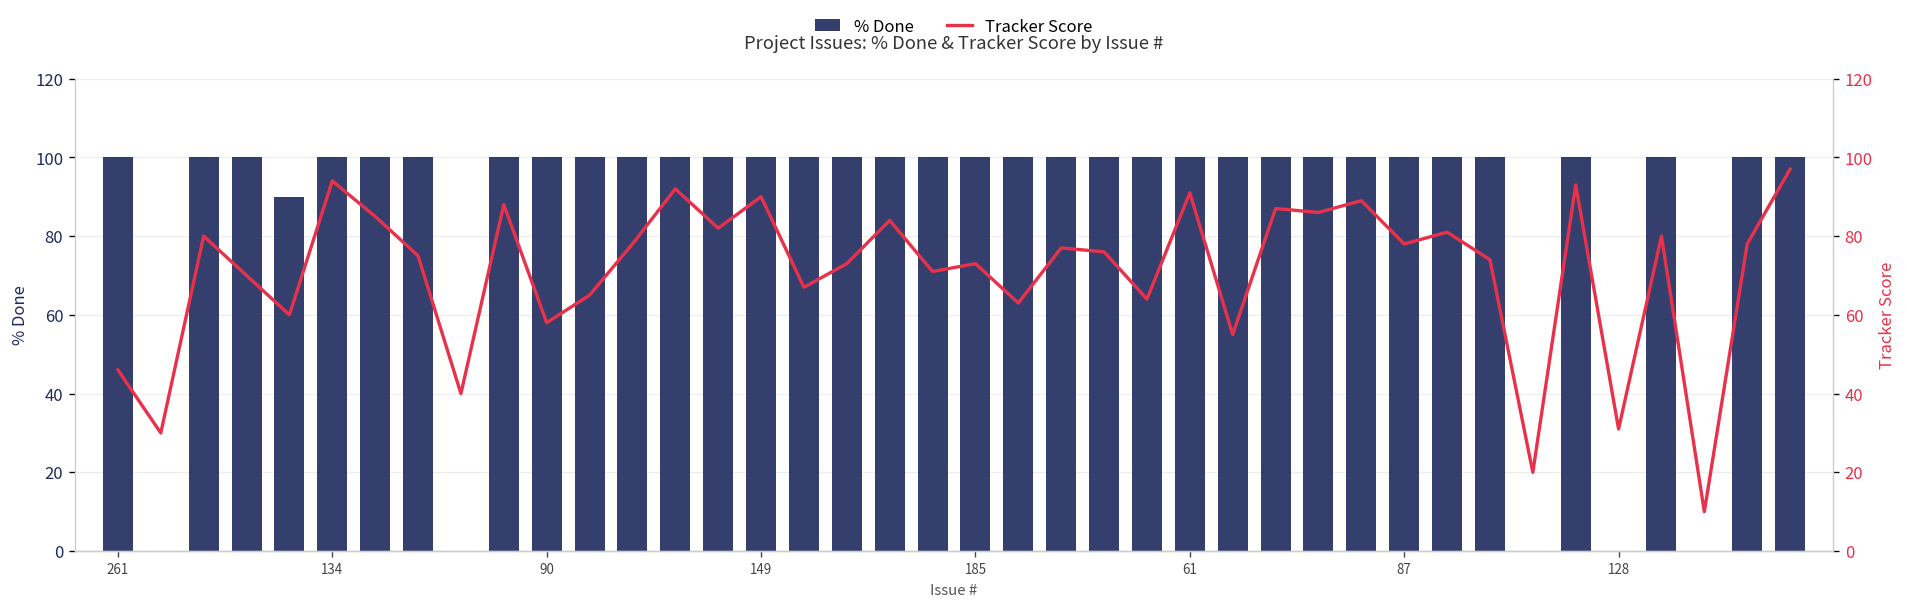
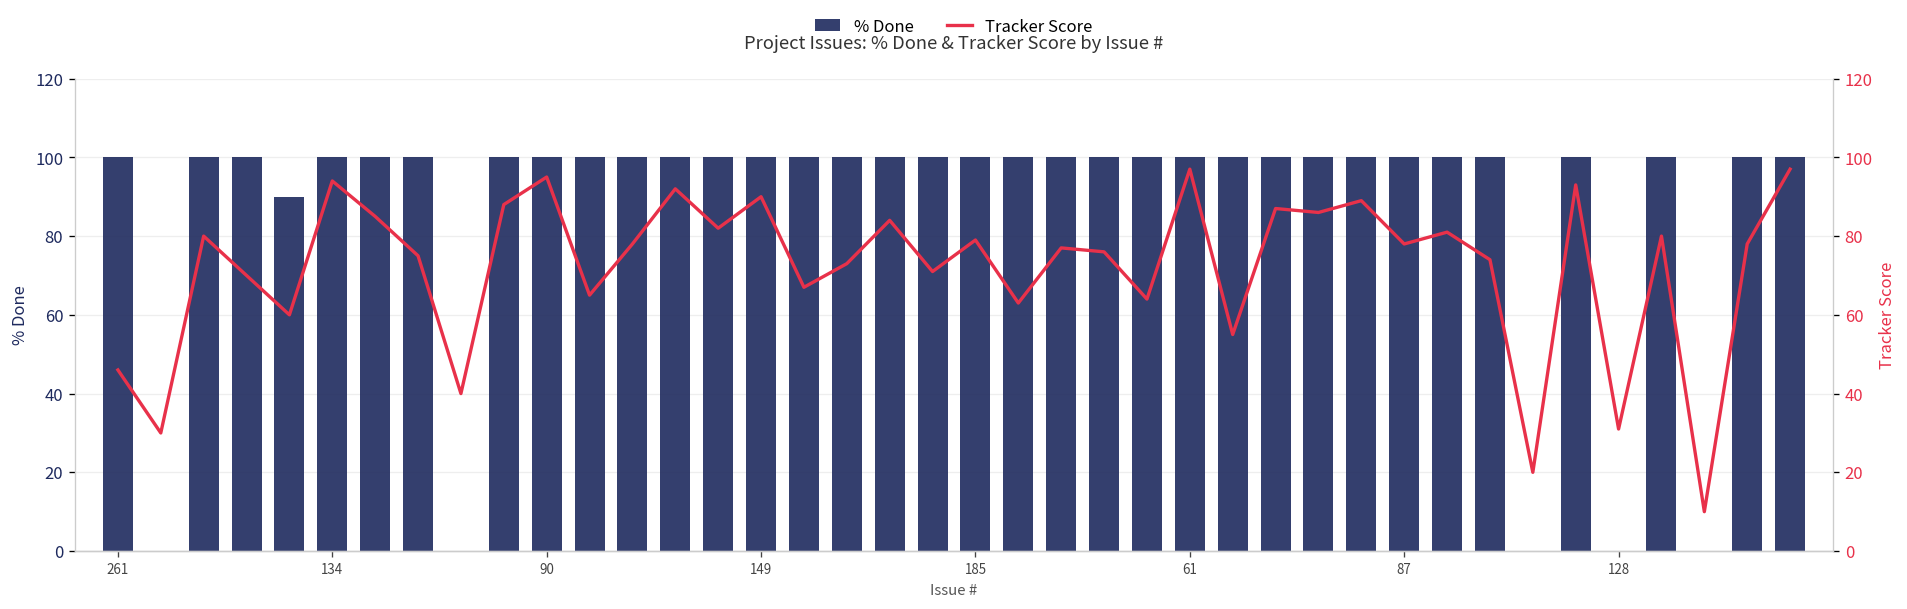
  {
    "% Done": {
      "261": 100,
      "134": 100,
      "90": 100,
      "149": 100,
      "185": 100,
      "61": 100,
      "87": 100,
      "128": 0
    },
    "Tracker Score": {
      "261": 46,
      "134": 94,
-     "90": 58,
+     "90": 95,
      "149": 90,
-     "185": 73,
-     "61": 91,
+     "185": 79,
+     "61": 97,
      "87": 78,
      "128": 31
    }
  }
